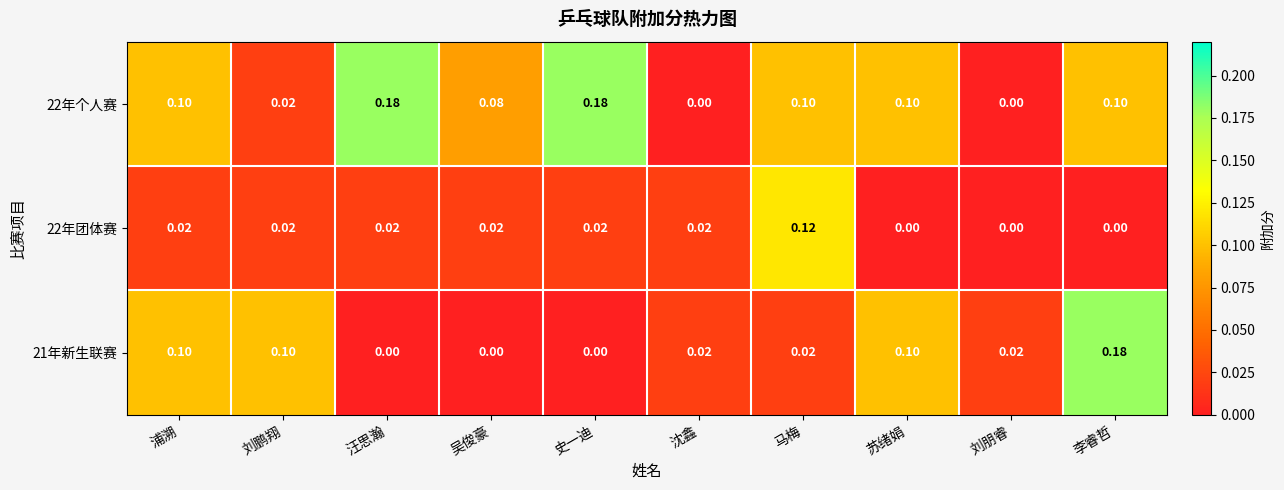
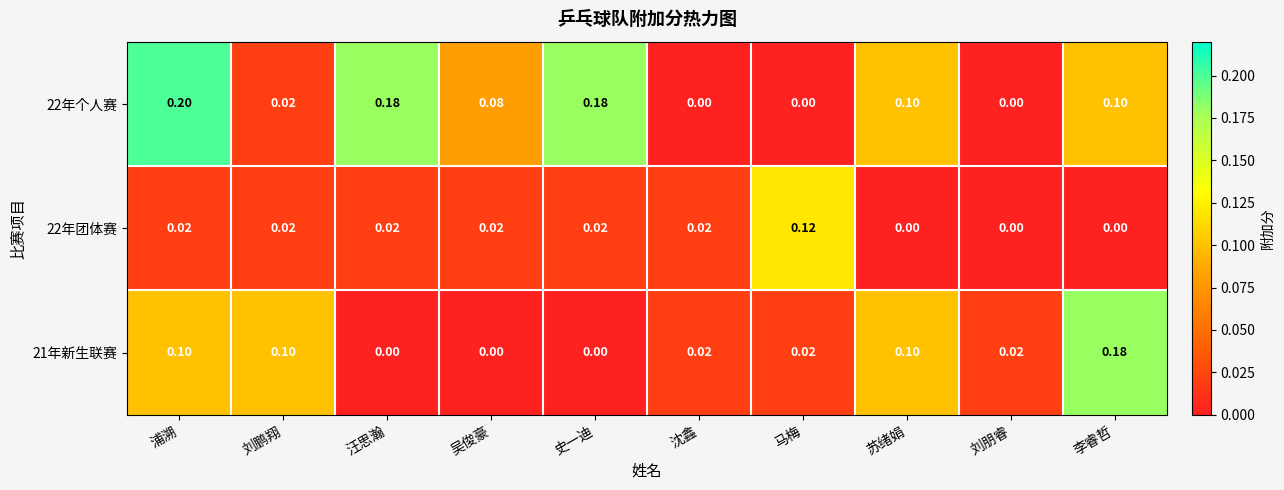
  {
    "22年个人赛": {
-     "浦溯": 0.10,
+     "浦溯": 0.20,
      "刘鹏翔": 0.02,
      "汪思瀚": 0.18,
      "吴俊豪": 0.08,
      "史一迪": 0.18,
      "沈鑫": 0.00,
-     "马梅": 0.10,
+     "马梅": 0.00,
      "苏绪娟": 0.10,
      "刘朋睿": 0.00,
      "李睿哲": 0.10
    },
    "22年团体赛": {
      "浦溯": 0.02,
      "刘鹏翔": 0.02,
      "汪思瀚": 0.02,
      "吴俊豪": 0.02,
      "史一迪": 0.02,
      "沈鑫": 0.02,
      "马梅": 0.12,
      "苏绪娟": 0.00,
      "刘朋睿": 0.00,
      "李睿哲": 0.00
    },
    "21年新生联赛": {
      "浦溯": 0.10,
      "刘鹏翔": 0.10,
      "汪思瀚": 0.00,
      "吴俊豪": 0.00,
      "史一迪": 0.00,
      "沈鑫": 0.02,
      "马梅": 0.02,
      "苏绪娟": 0.10,
      "刘朋睿": 0.02,
      "李睿哲": 0.18
    }
  }
